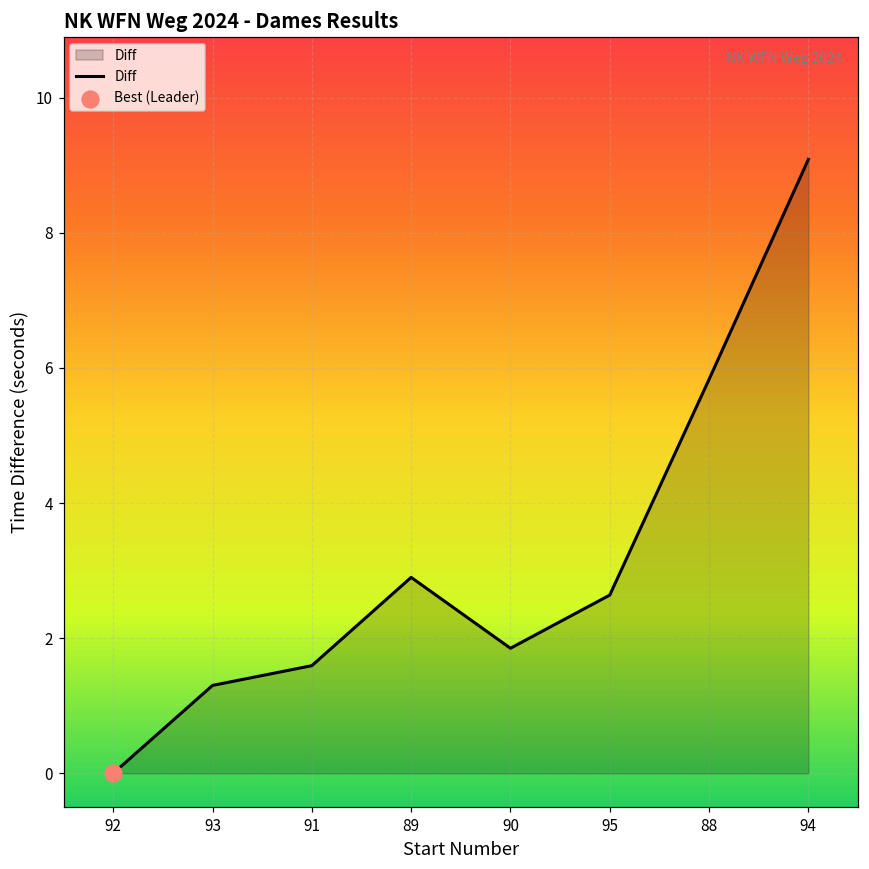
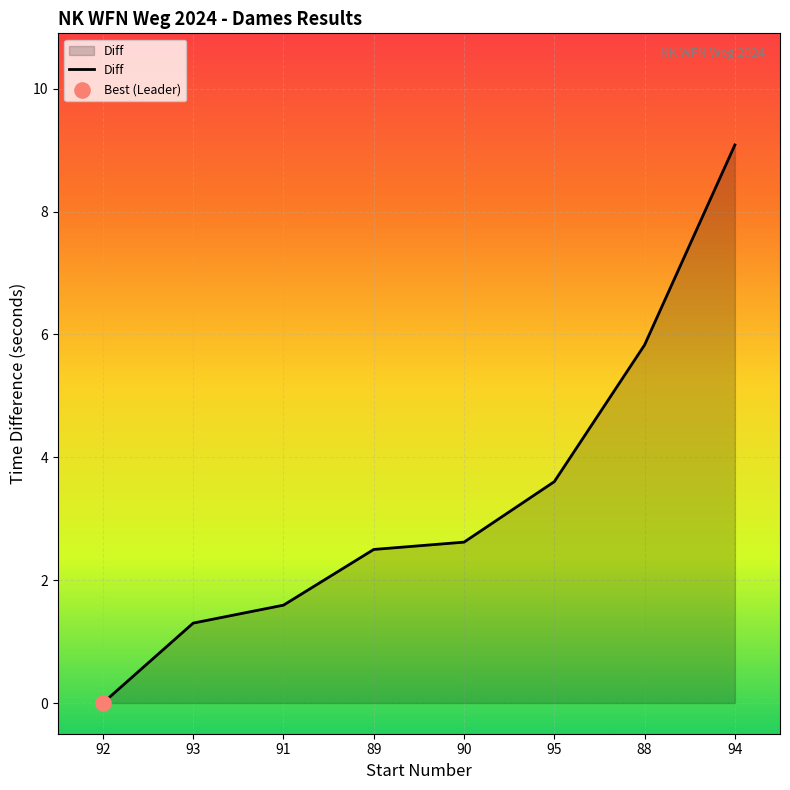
  {
    "Diff": {
      "93": 1.3,
      "91": 1.6,
-     "89": 2.9,
-     "90": 1.9,
-     "95": 2.6,
+     "89": 2.5,
+     "90": 2.6,
+     "95": 3.6,
      "88": 5.8,
      "94": 9.1
    }
  }
